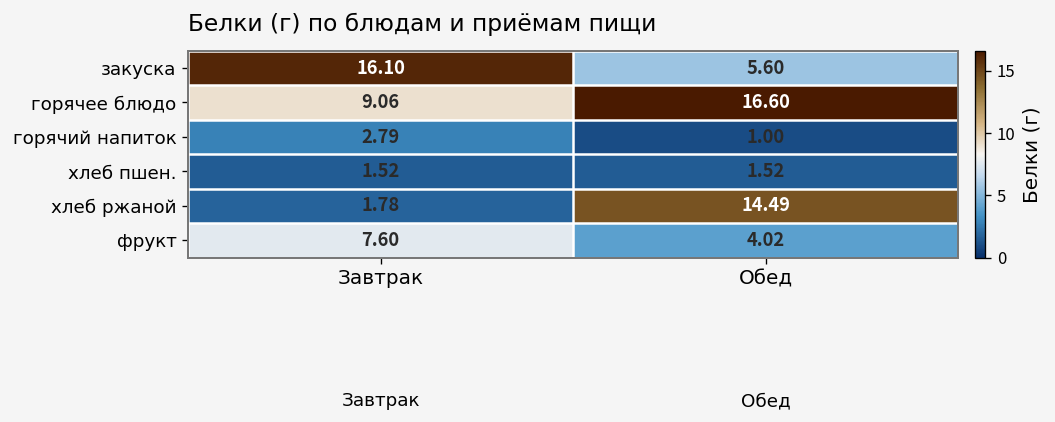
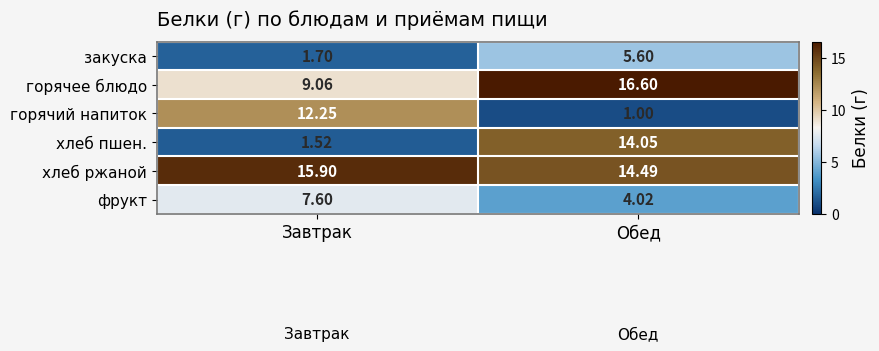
  {
    "закуска": {
-     "Завтрак": 16.10,
+     "Завтрак": 1.70,
      "Обед": 5.60
    },
    "горячее блюдо": {
      "Завтрак": 9.06,
      "Обед": 16.60
    },
    "горячий напиток": {
-     "Завтрак": 2.79,
+     "Завтрак": 12.25,
      "Обед": 1.00
    },
    "хлеб пшен.": {
      "Завтрак": 1.52,
-     "Обед": 1.52
+     "Обед": 14.05
    },
    "хлеб ржаной": {
-     "Завтрак": 1.78,
+     "Завтрак": 15.90,
      "Обед": 14.49
    },
    "фрукт": {
      "Завтрак": 7.60,
      "Обед": 4.02
    }
  }
